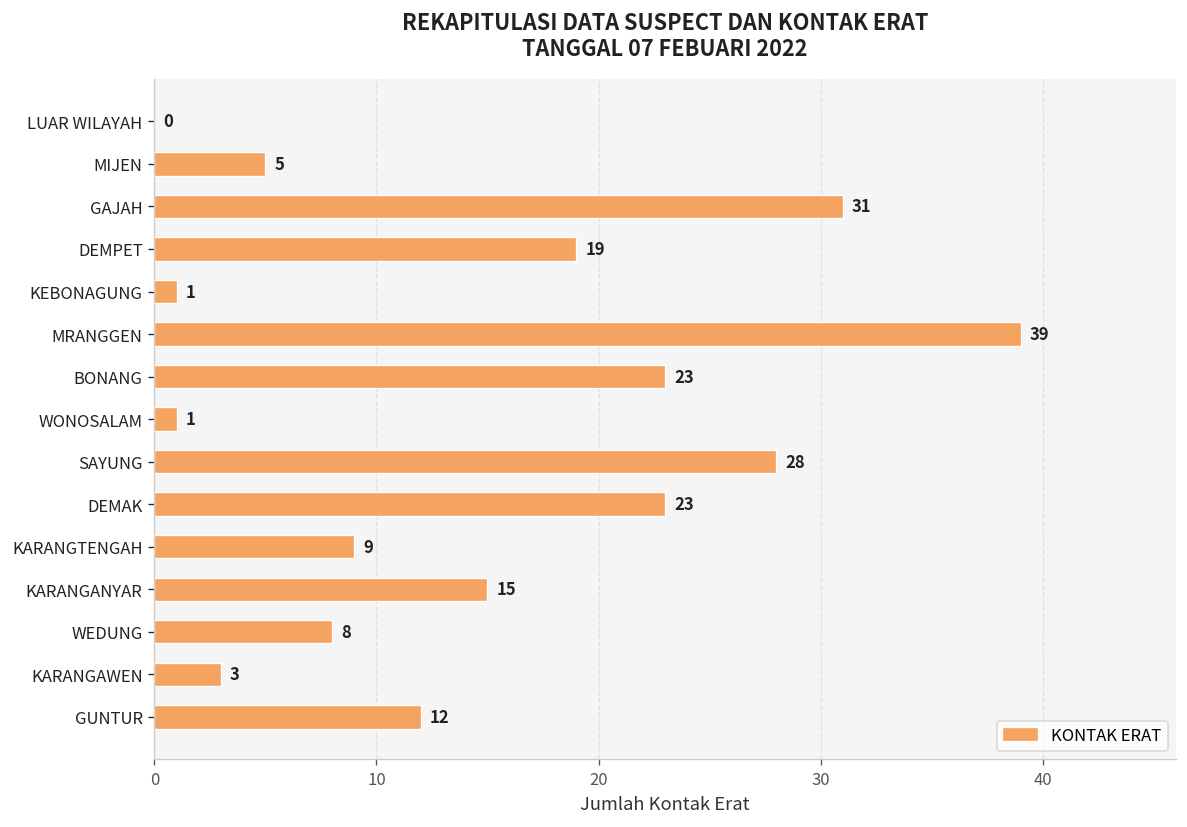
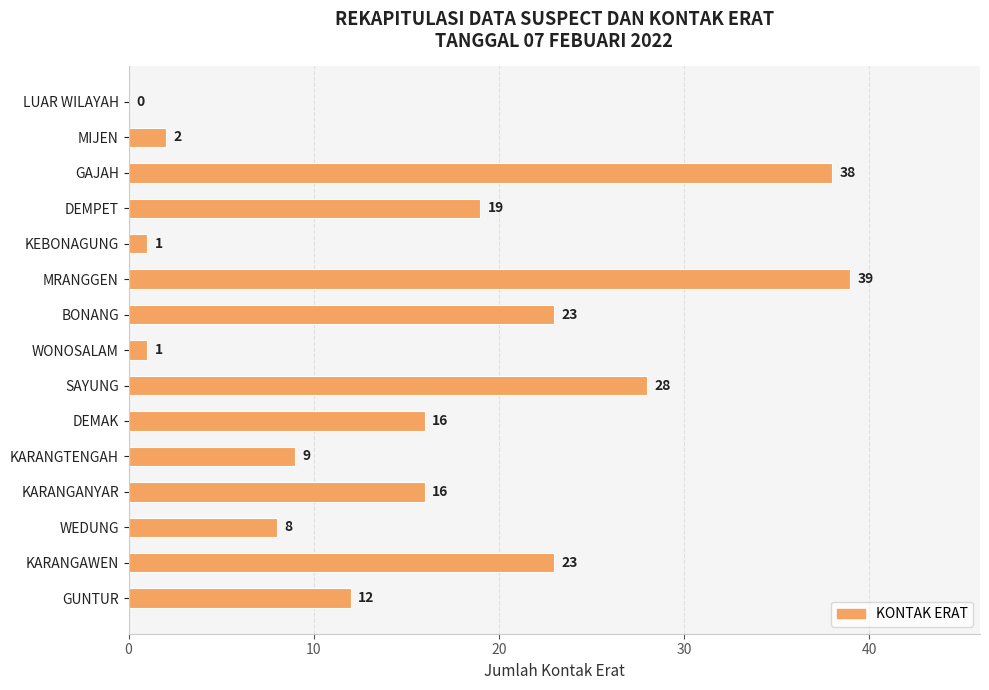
  {
    "LUAR WILAYAH": 0,
-   "MIJEN": 5,
-   "GAJAH": 31,
+   "MIJEN": 2,
+   "GAJAH": 38,
    "DEMPET": 19,
    "KEBONAGUNG": 1,
    "MRANGGEN": 39,
    "BONANG": 23,
    "WONOSALAM": 1,
    "SAYUNG": 28,
-   "DEMAK": 23,
+   "DEMAK": 16,
    "KARANGTENGAH": 9,
-   "KARANGANYAR": 15,
+   "KARANGANYAR": 16,
    "WEDUNG": 8,
-   "KARANGAWEN": 3,
+   "KARANGAWEN": 23,
    "GUNTUR": 12
  }
